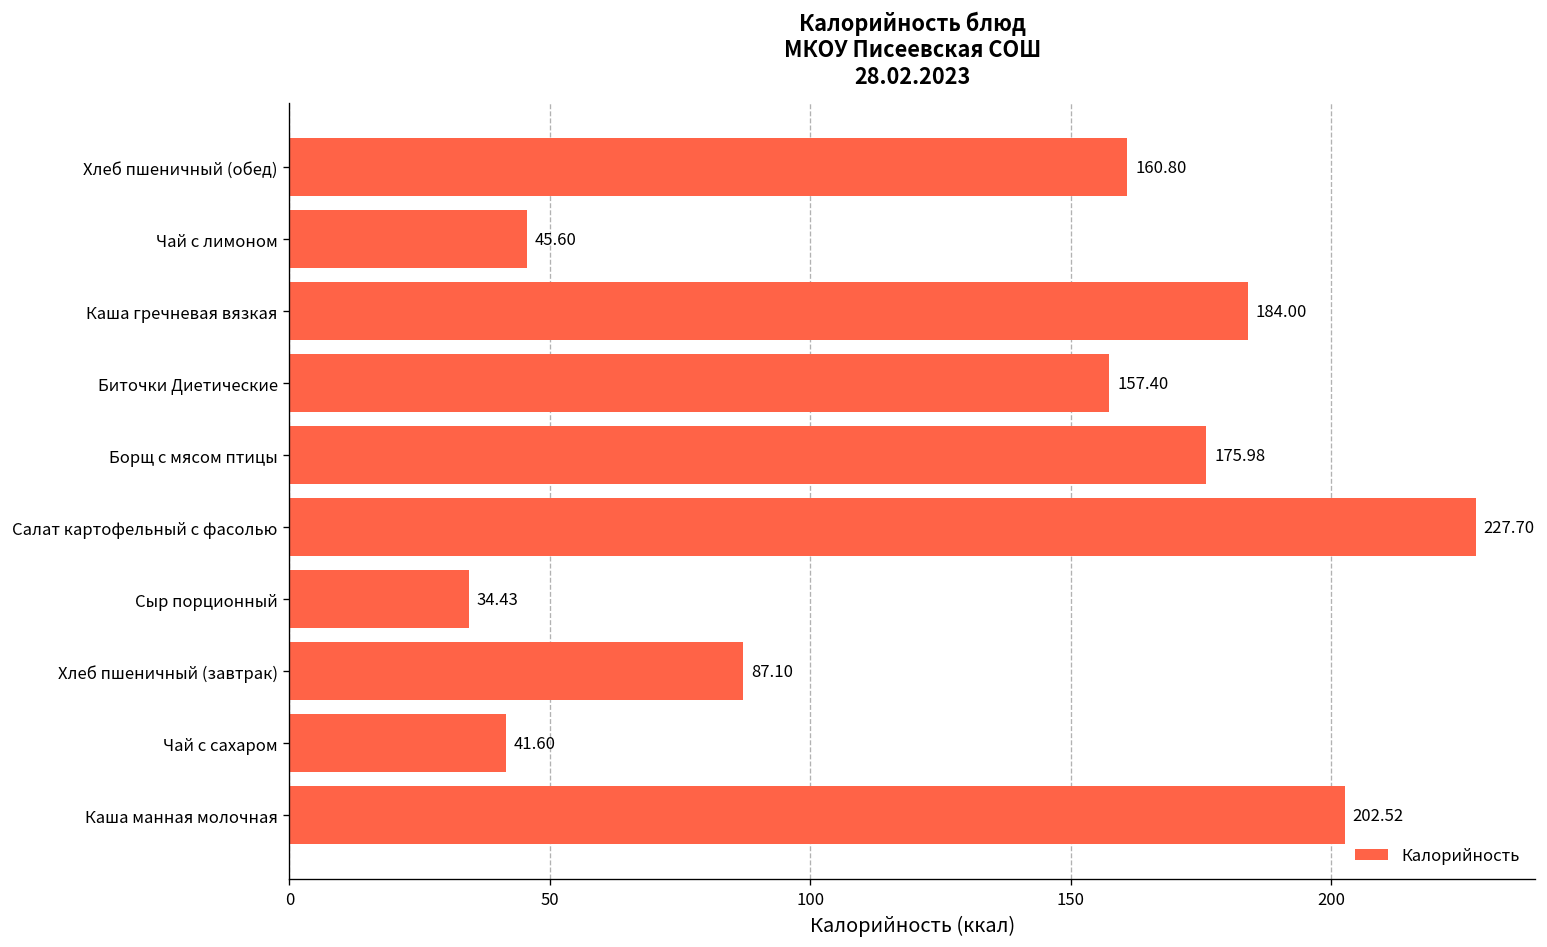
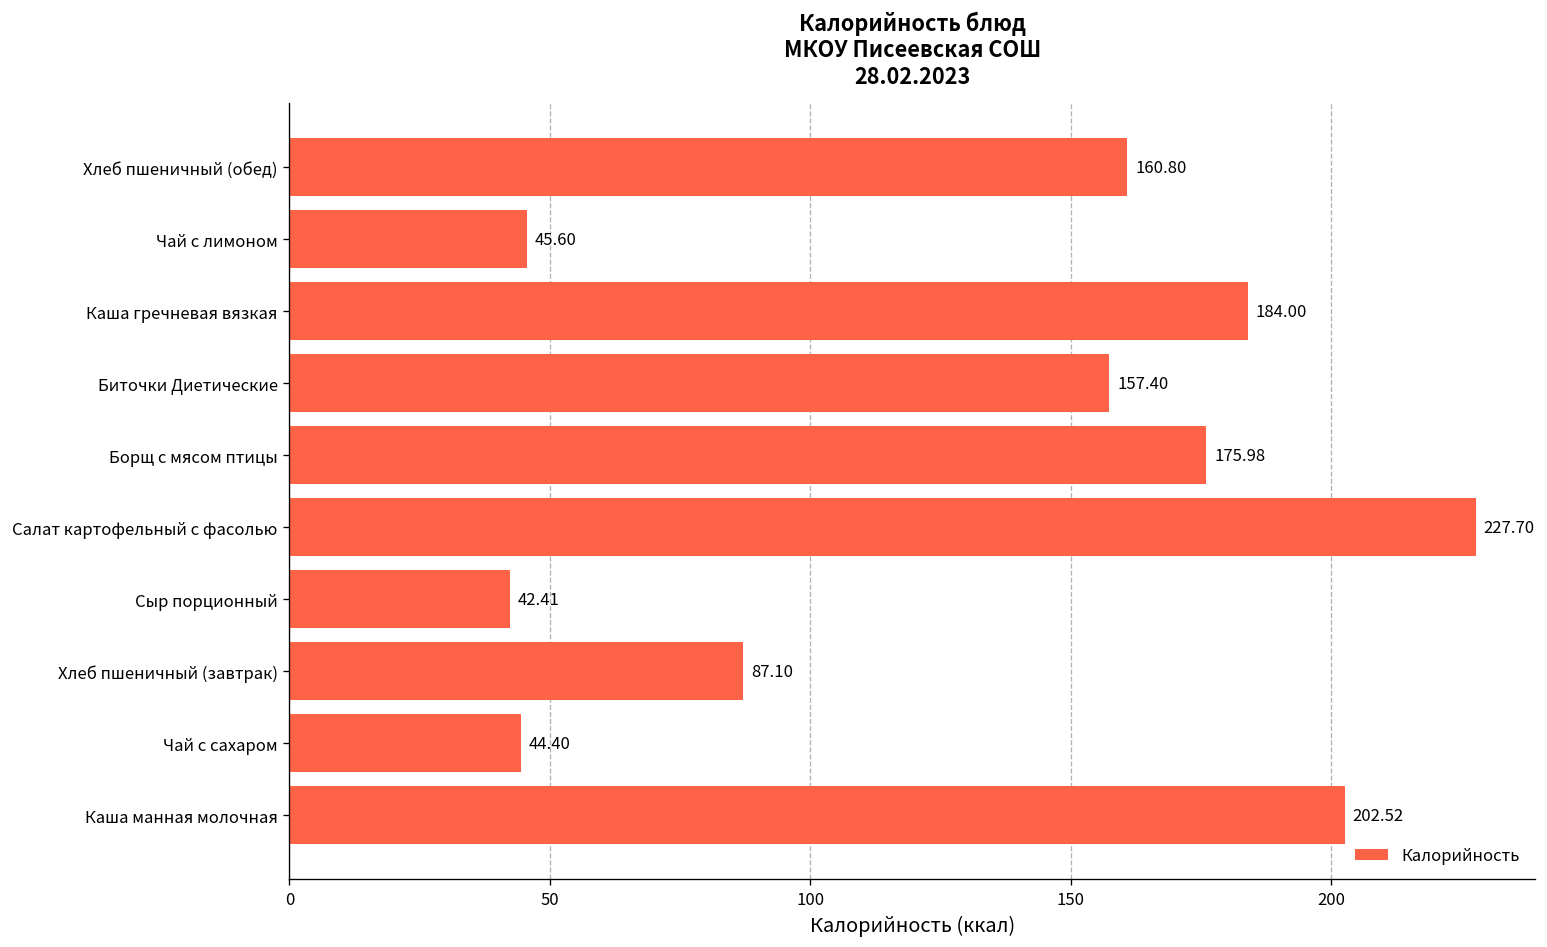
  {
    "Хлеб пшеничный (обед)": 160.80,
    "Чай с лимоном": 45.60,
    "Каша гречневая вязкая": 184.00,
    "Биточки Диетические": 157.40,
    "Борщ с мясом птицы": 175.98,
    "Салат картофельный с фасолью": 227.70,
-   "Сыр порционный": 34.43,
+   "Сыр порционный": 42.41,
    "Хлеб пшеничный (завтрак)": 87.10,
-   "Чай с сахаром": 41.60,
+   "Чай с сахаром": 44.40,
    "Каша манная молочная": 202.52
  }
